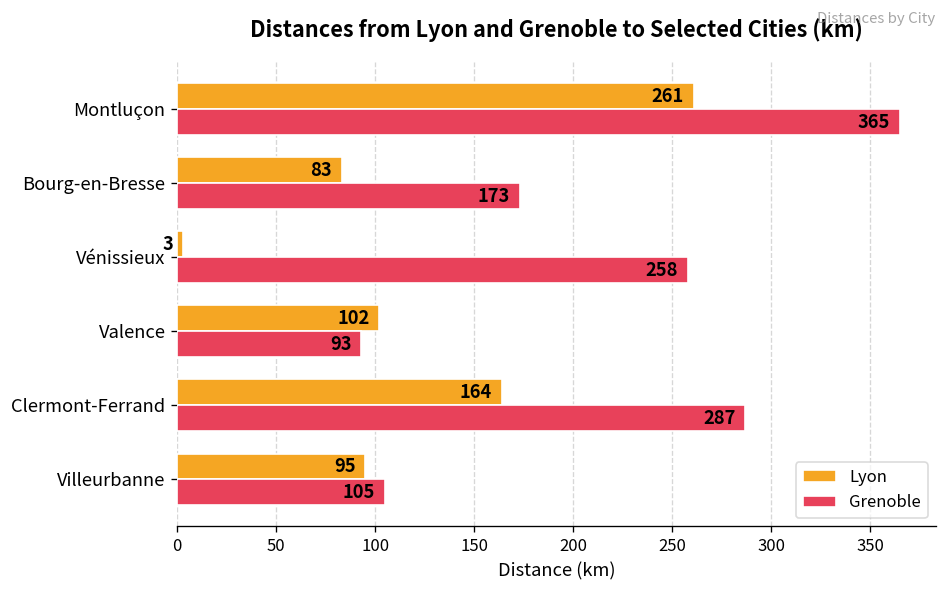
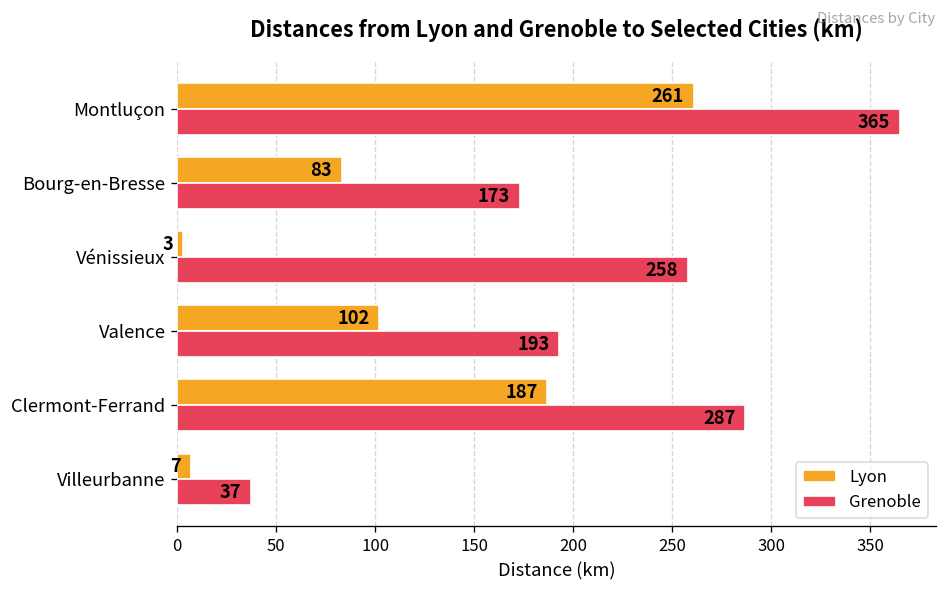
  {
    "Lyon": {
      "Montluçon": 261,
      "Bourg-en-Bresse": 83,
      "Vénissieux": 3,
      "Valence": 102,
-     "Clermont-Ferrand": 164,
-     "Villeurbanne": 95
+     "Clermont-Ferrand": 187,
+     "Villeurbanne": 7
    },
    "Grenoble": {
      "Montluçon": 365,
      "Bourg-en-Bresse": 173,
      "Vénissieux": 258,
-     "Valence": 93,
+     "Valence": 193,
      "Clermont-Ferrand": 287,
-     "Villeurbanne": 105
+     "Villeurbanne": 37
    }
  }
